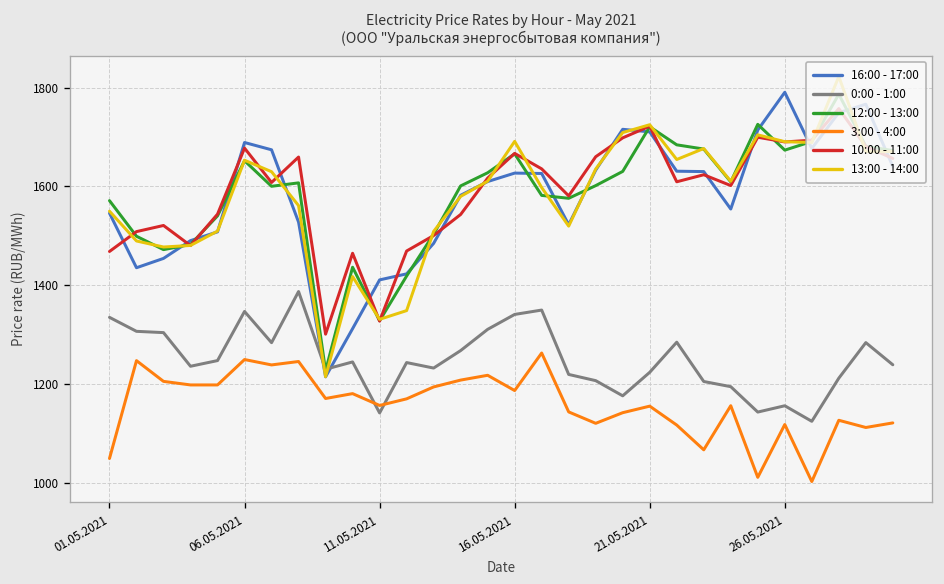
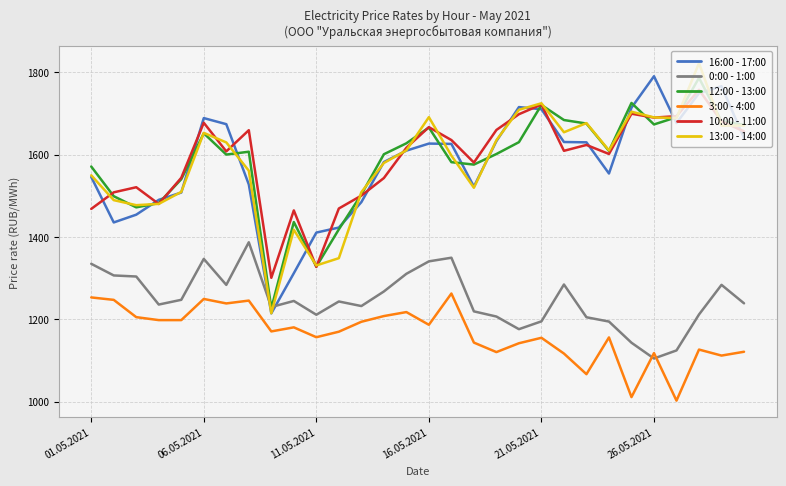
  {
    "16:00 - 17:00": {
      "06.05.2021": 1690,
      "11.05.2021": 1410,
      "16.05.2021": 1630,
      "21.05.2021": 1710,
      "26.05.2021": 1790
    },
    "0:00 - 1:00": {
      "01.05.2021": 1330,
      "06.05.2021": 1350,
-     "11.05.2021": 1140,
+     "11.05.2021": 1210,
      "16.05.2021": 1340,
-     "21.05.2021": 1220,
-     "26.05.2021": 1160
+     "21.05.2021": 1190,
+     "26.05.2021": 1100
    },
    "12:00 - 13:00": {
      "01.05.2021": 1570,
      "26.05.2021": 1670
    },
    "3:00 - 4:00": {
-     "01.05.2021": 1050,
+     "01.05.2021": 1250,
      "06.05.2021": 1250,
      "11.05.2021": 1160,
      "16.05.2021": 1190,
      "21.05.2021": 1150,
      "26.05.2021": 1120
    },
    "10:00 - 11:00": {
      "01.05.2021": 1470,
      "06.05.2021": 1680
    },
    "13:00 - 14:00": {
      "16.05.2021": 1690
    }
  }
